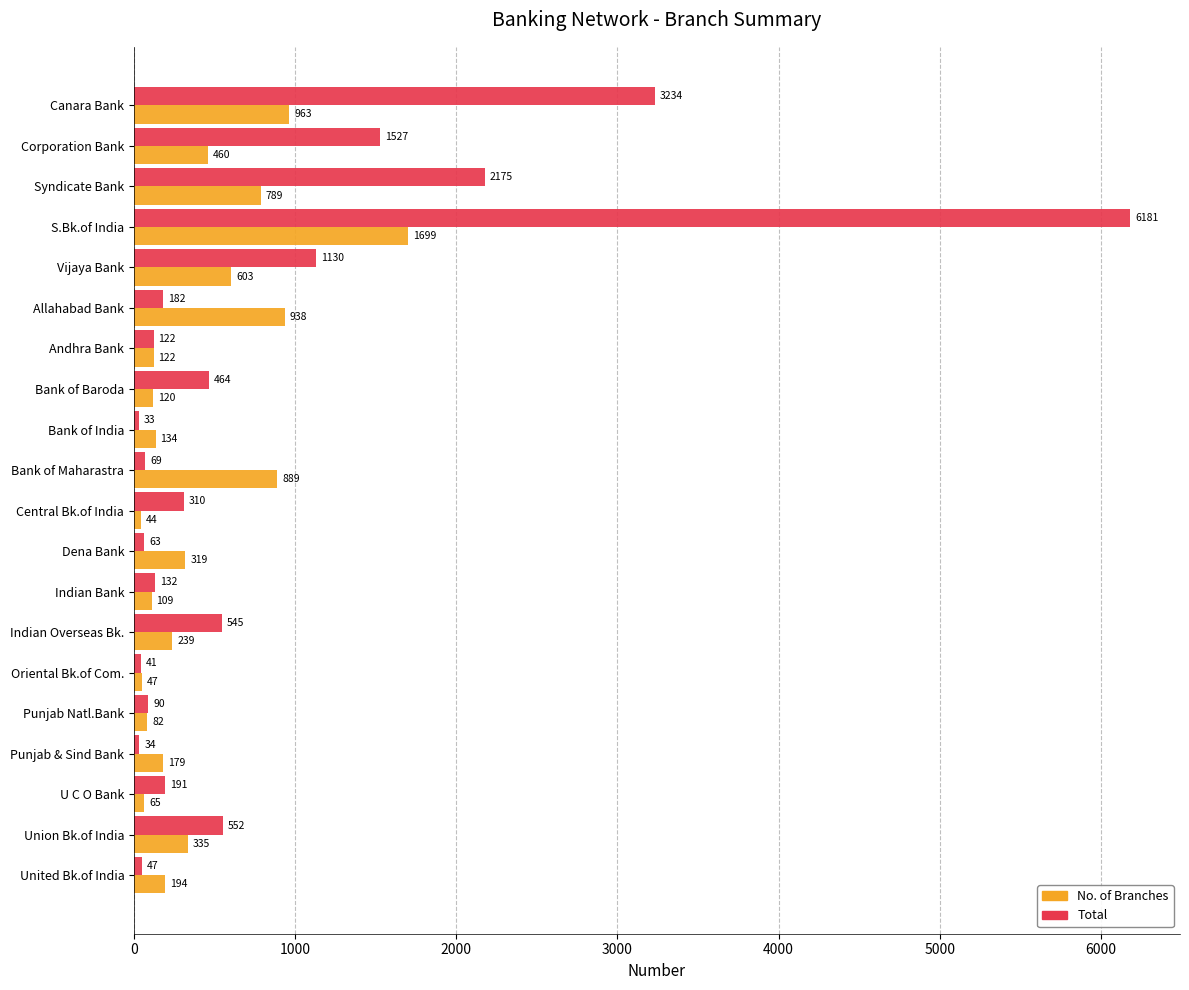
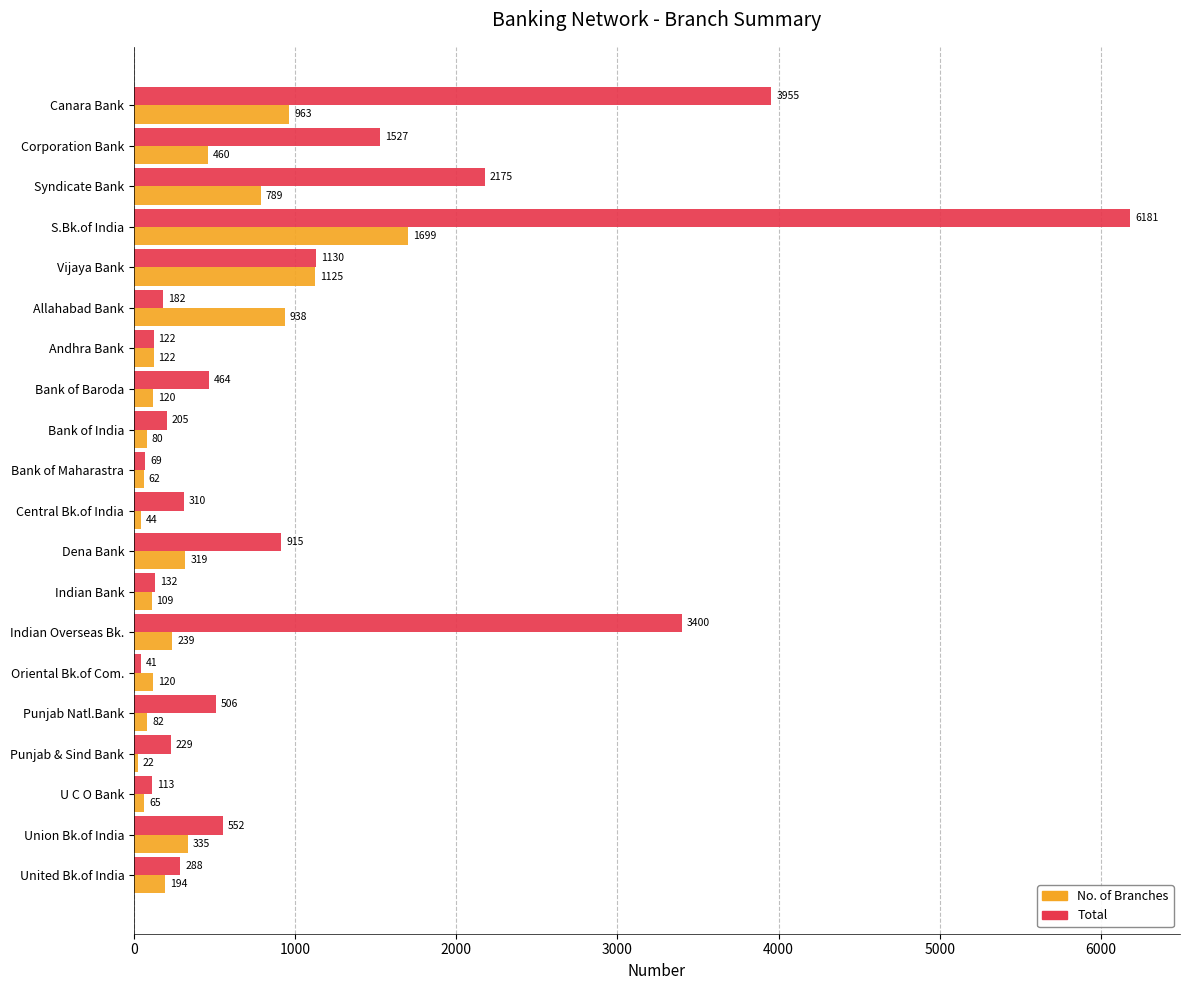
  {
    "No. of Branches": {
      "Canara Bank": 963,
      "Corporation Bank": 460,
      "Syndicate Bank": 789,
      "S.Bk.of India": 1699,
-     "Vijaya Bank": 603,
+     "Vijaya Bank": 1125,
      "Allahabad Bank": 938,
      "Andhra Bank": 122,
      "Bank of Baroda": 120,
-     "Bank of India": 134,
-     "Bank of Maharastra": 889,
+     "Bank of India": 80,
+     "Bank of Maharastra": 62,
      "Central Bk.of India": 44,
      "Dena Bank": 319,
      "Indian Bank": 109,
      "Indian Overseas Bk.": 239,
-     "Oriental Bk.of Com.": 47,
+     "Oriental Bk.of Com.": 120,
      "Punjab Natl.Bank": 82,
-     "Punjab & Sind Bank": 179,
+     "Punjab & Sind Bank": 22,
      "U C O Bank": 65,
      "Union Bk.of India": 335,
      "United Bk.of India": 194
    },
    "Total": {
-     "Canara Bank": 3234,
+     "Canara Bank": 3955,
      "Corporation Bank": 1527,
      "Syndicate Bank": 2175,
      "S.Bk.of India": 6181,
      "Vijaya Bank": 1130,
      "Allahabad Bank": 182,
      "Andhra Bank": 122,
      "Bank of Baroda": 464,
-     "Bank of India": 33,
+     "Bank of India": 205,
      "Bank of Maharastra": 69,
      "Central Bk.of India": 310,
-     "Dena Bank": 63,
+     "Dena Bank": 915,
      "Indian Bank": 132,
-     "Indian Overseas Bk.": 545,
+     "Indian Overseas Bk.": 3400,
      "Oriental Bk.of Com.": 41,
-     "Punjab Natl.Bank": 90,
-     "Punjab & Sind Bank": 34,
-     "U C O Bank": 191,
+     "Punjab Natl.Bank": 506,
+     "Punjab & Sind Bank": 229,
+     "U C O Bank": 113,
      "Union Bk.of India": 552,
-     "United Bk.of India": 47
+     "United Bk.of India": 288
    }
  }
